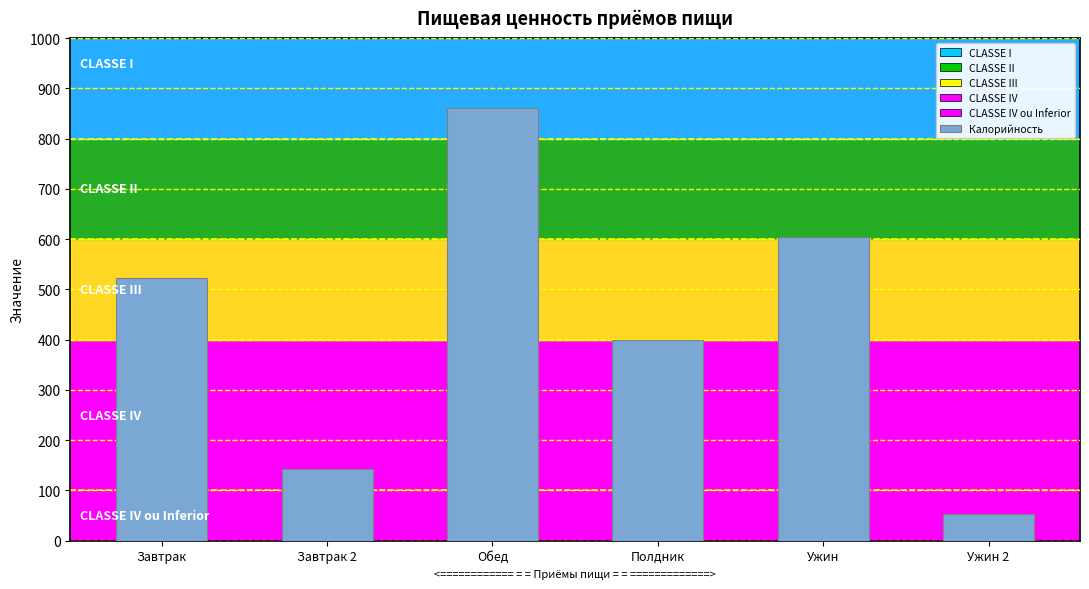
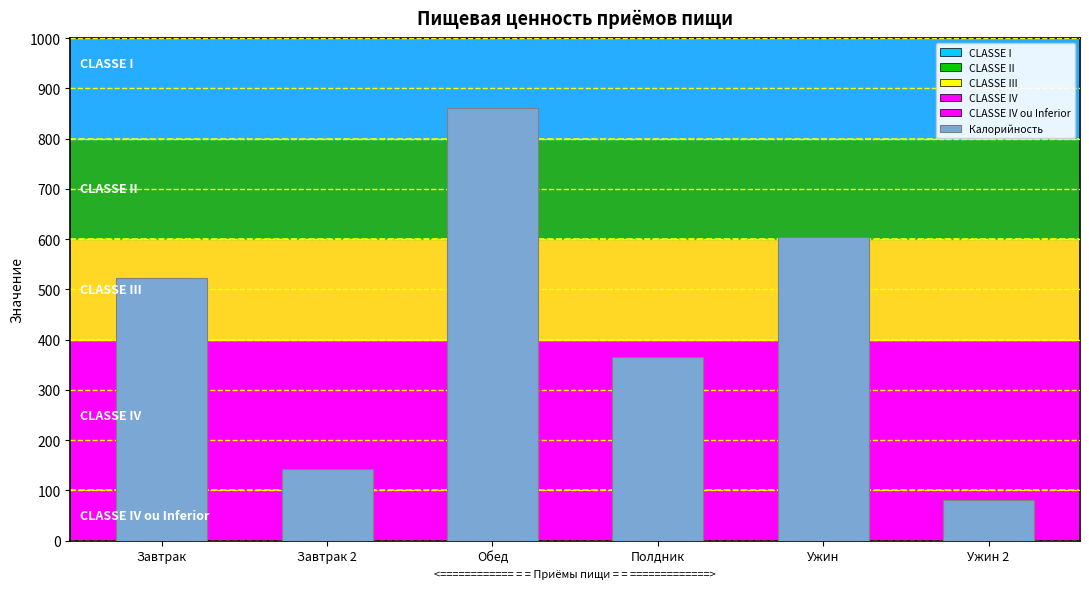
  {
    "Завтрак": 520,
    "Завтрак 2": 140,
    "Обед": 860,
-   "Полдник": 400,
+   "Полдник": 370,
    "Ужин": 610,
-   "Ужин 2": 50
+   "Ужин 2": 80
  }
